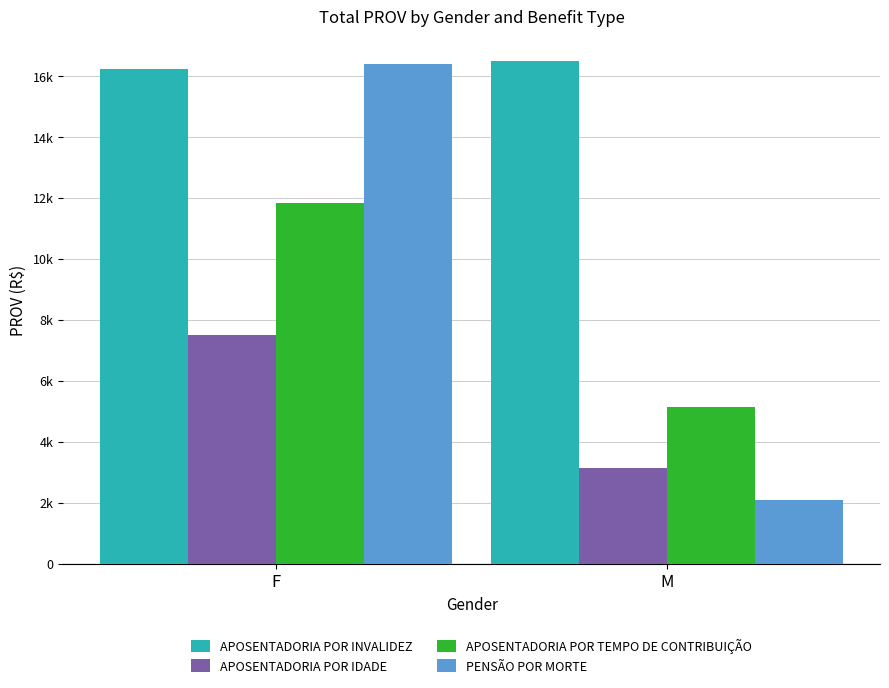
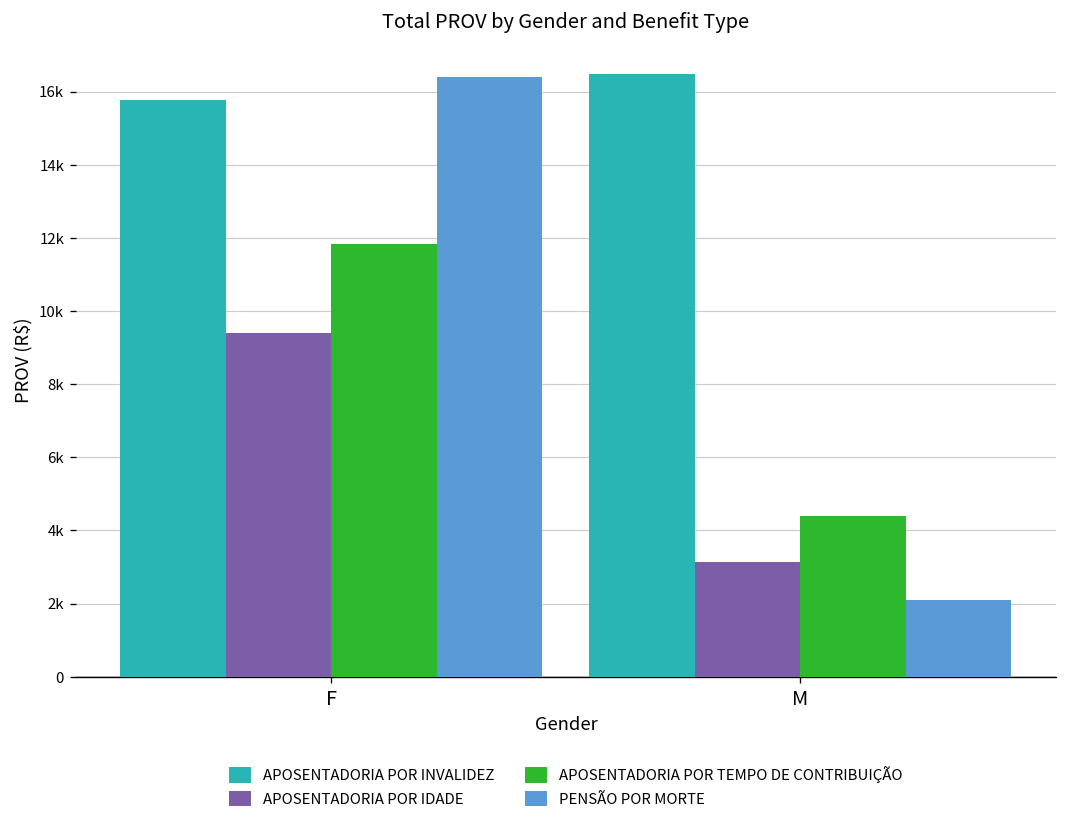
  {
    "APOSENTADORIA POR INVALIDEZ": {
-     "F": 16200,
+     "F": 15800,
      "M": 16500
    },
    "APOSENTADORIA POR IDADE": {
-     "F": 7500,
+     "F": 9400,
      "M": 3100
    },
    "APOSENTADORIA POR TEMPO DE CONTRIBUIÇÃO": {
      "F": 11800,
-     "M": 5100
+     "M": 4400
    },
    "PENSÃO POR MORTE": {
      "F": 16400,
      "M": 2100
    }
  }
